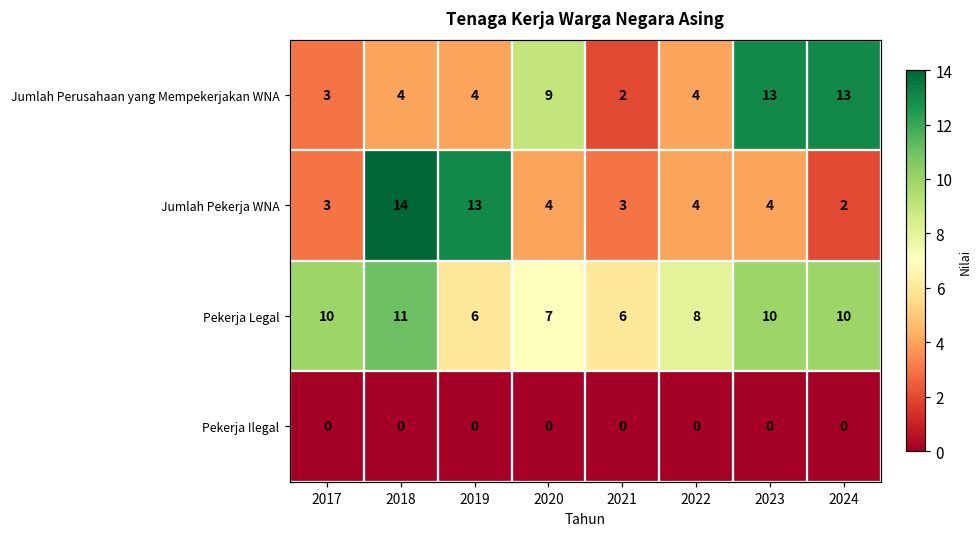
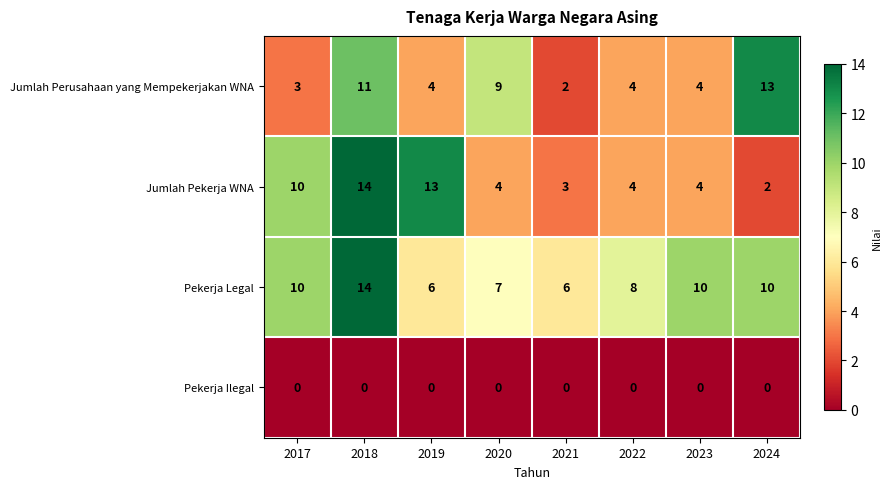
  {
    "Jumlah Perusahaan yang Mempekerjakan WNA": {
      "2017": 3,
-     "2018": 4,
+     "2018": 11,
      "2019": 4,
      "2020": 9,
      "2021": 2,
      "2022": 4,
-     "2023": 13,
+     "2023": 4,
      "2024": 13
    },
    "Jumlah Pekerja WNA": {
-     "2017": 3,
+     "2017": 10,
      "2018": 14,
      "2019": 13,
      "2020": 4,
      "2021": 3,
      "2022": 4,
      "2023": 4,
      "2024": 2
    },
    "Pekerja Legal": {
      "2017": 10,
-     "2018": 11,
+     "2018": 14,
      "2019": 6,
      "2020": 7,
      "2021": 6,
      "2022": 8,
      "2023": 10,
      "2024": 10
    },
    "Pekerja Ilegal": {
      "2017": 0,
      "2018": 0,
      "2019": 0,
      "2020": 0,
      "2021": 0,
      "2022": 0,
      "2023": 0,
      "2024": 0
    }
  }
